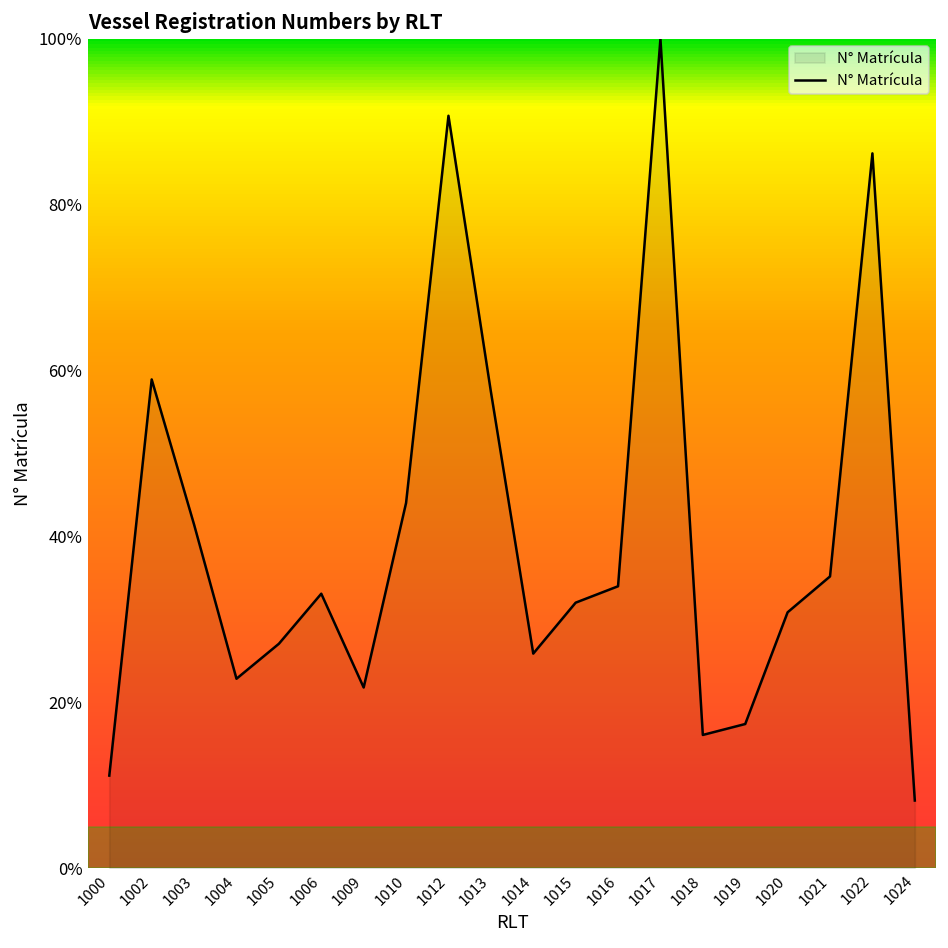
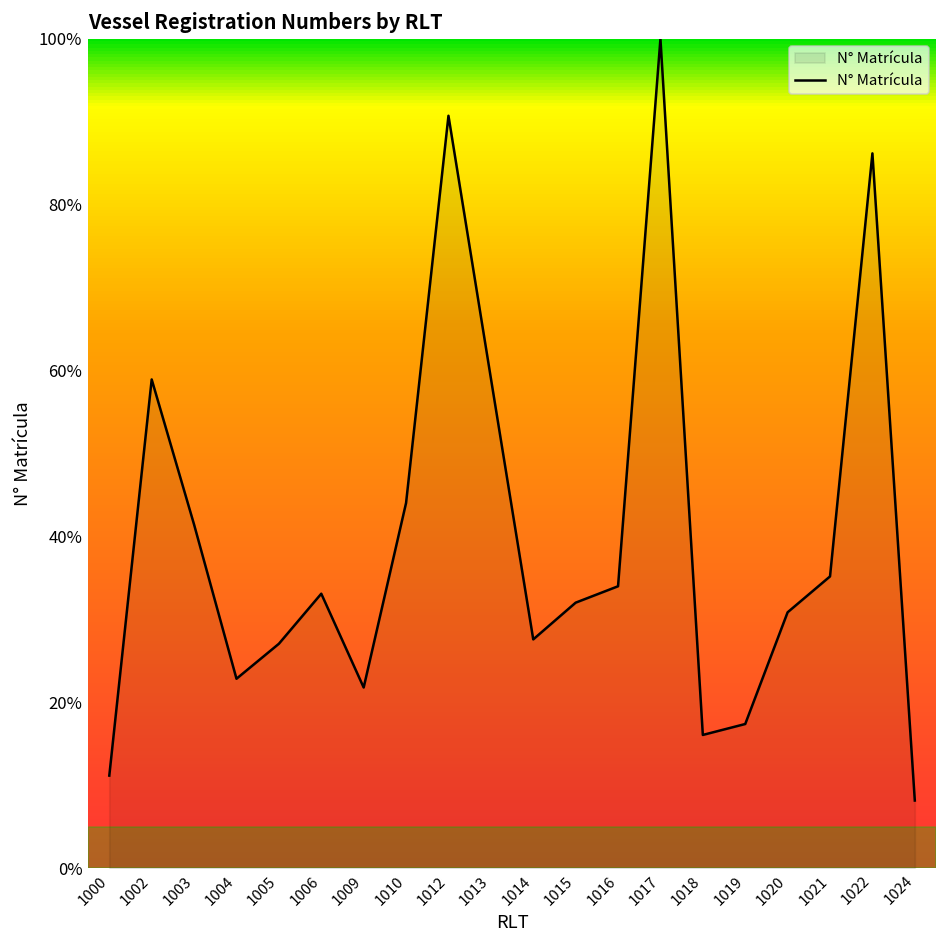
  {
    "1000": "11%",
    "1002": "59%",
    "1003": "41%",
    "1004": "23%",
    "1005": "27%",
    "1006": "33%",
    "1009": "22%",
    "1010": "44%",
    "1012": "91%",
-   "1013": "57%",
-   "1014": "26%",
+   "1013": "59%",
+   "1014": "28%",
    "1015": "32%",
    "1016": "34%",
    "1017": "100%",
    "1018": "16%",
    "1019": "17%",
    "1020": "31%",
    "1021": "35%",
    "1022": "86%",
    "1024": "8%"
  }
